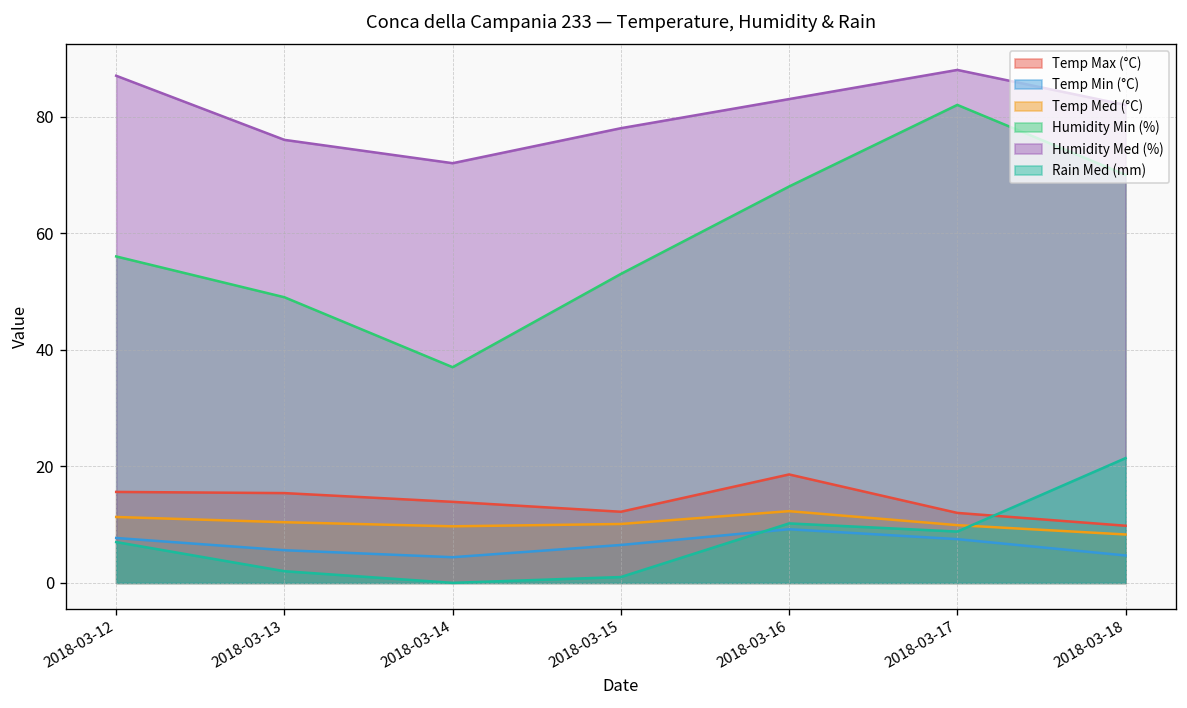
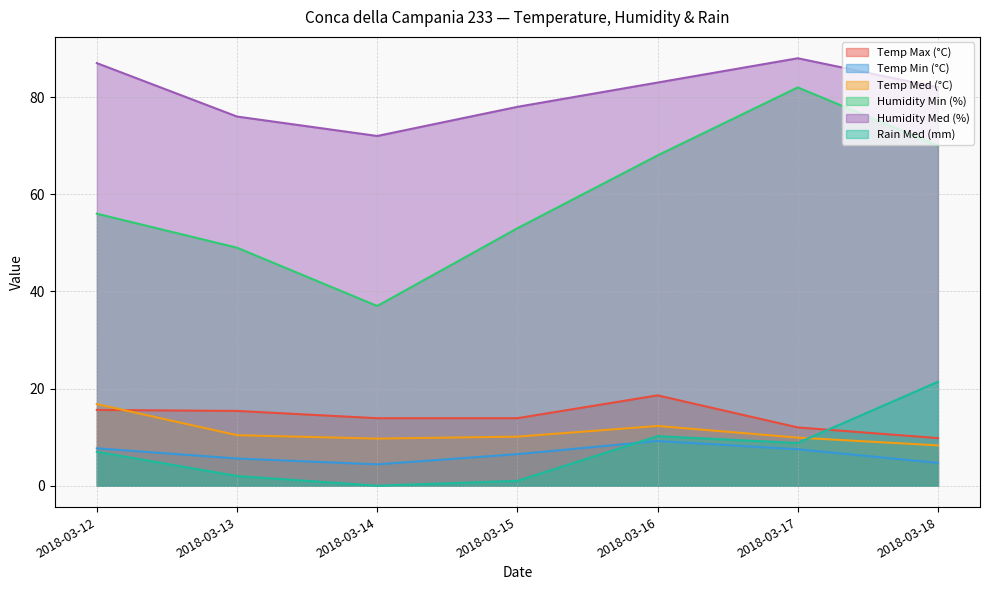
  {
    "Temp Max (°C)": {
      "2018-03-12": 16,
      "2018-03-13": 15,
      "2018-03-14": 14,
-     "2018-03-15": 12,
+     "2018-03-15": 14,
      "2018-03-16": 19,
      "2018-03-17": 12,
      "2018-03-18": 10
    },
    "Temp Med (°C)": {
-     "2018-03-12": 11,
+     "2018-03-12": 17,
      "2018-03-13": 10,
      "2018-03-14": 10,
      "2018-03-15": 10,
      "2018-03-16": 12,
      "2018-03-17": 10,
      "2018-03-18": 8
    },
    "Humidity Med (%)": {
      "2018-03-12": 87,
      "2018-03-13": 76,
      "2018-03-14": 72,
      "2018-03-15": 78,
      "2018-03-16": 83,
      "2018-03-17": 88
    }
  }
